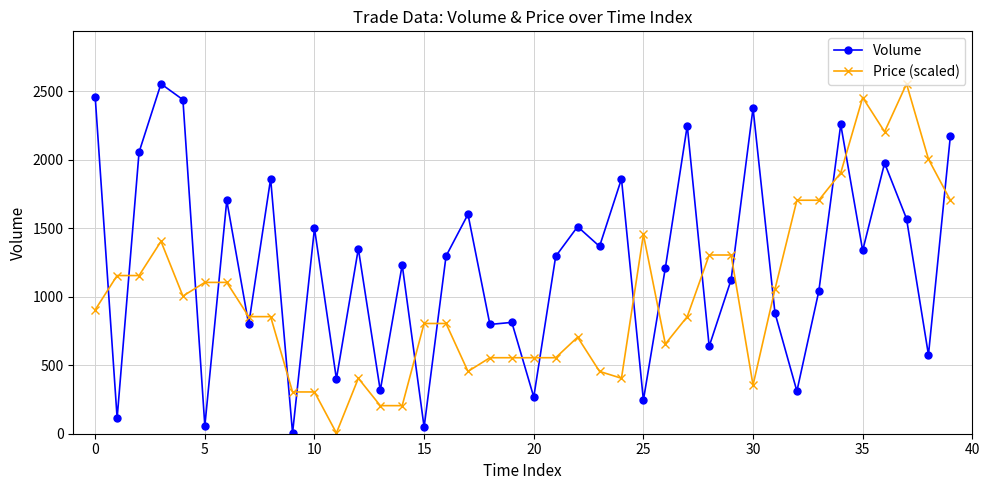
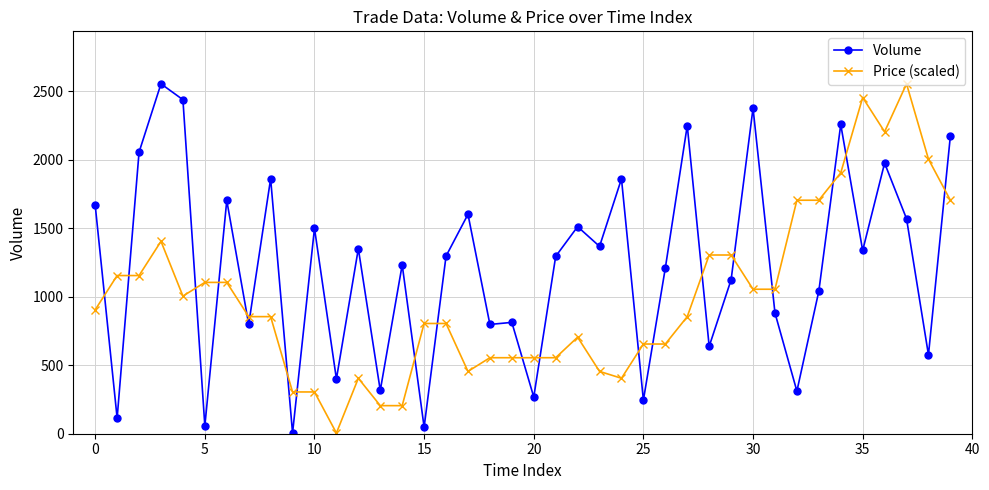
  {
    "Volume": {
-     "0": 2460,
+     "0": 1670,
      "5": 60,
      "10": 1500,
      "15": 50,
      "20": 270,
      "25": 250,
      "30": 2380,
      "35": 1340
    },
    "Price (scaled)": {
      "0": 900,
      "5": 1100,
      "10": 300,
      "15": 810,
      "20": 560,
-     "25": 1460,
-     "30": 360,
+     "25": 650,
+     "30": 1060,
      "35": 2460
    }
  }
